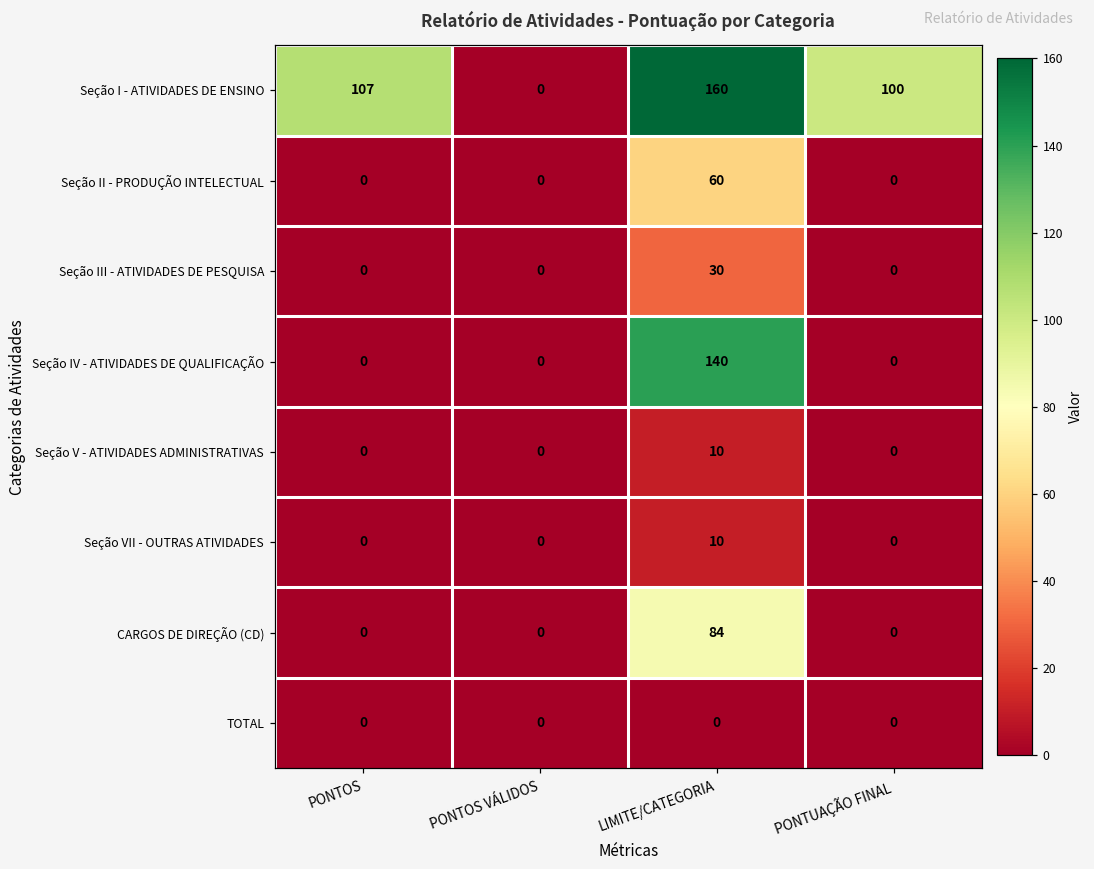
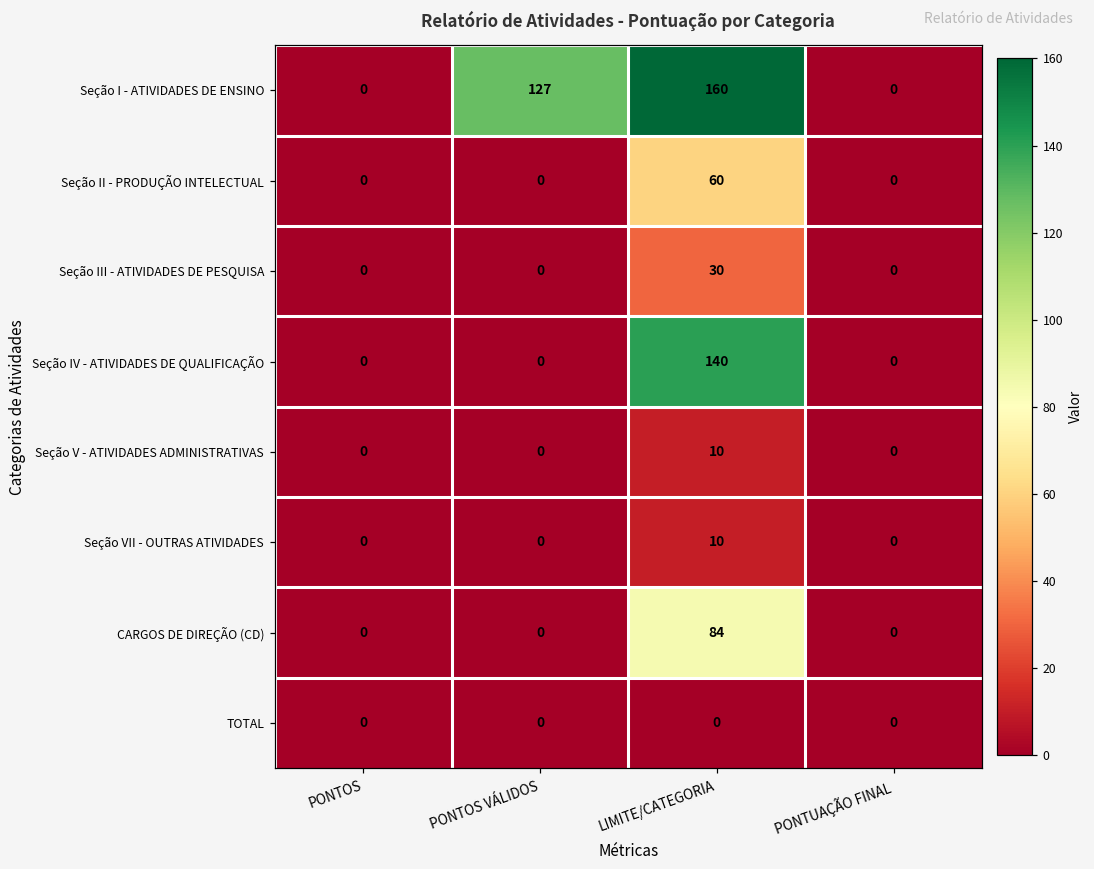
  {
    "Seção I - ATIVIDADES DE ENSINO": {
-     "PONTOS": 107,
-     "PONTOS VÁLIDOS": 0,
+     "PONTOS": 0,
+     "PONTOS VÁLIDOS": 127,
      "LIMITE/CATEGORIA": 160,
-     "PONTUAÇÃO FINAL": 100
+     "PONTUAÇÃO FINAL": 0
    },
    "Seção II - PRODUÇÃO INTELECTUAL": {
      "PONTOS": 0,
      "PONTOS VÁLIDOS": 0,
      "LIMITE/CATEGORIA": 60,
      "PONTUAÇÃO FINAL": 0
    },
    "Seção III - ATIVIDADES DE PESQUISA": {
      "PONTOS": 0,
      "PONTOS VÁLIDOS": 0,
      "LIMITE/CATEGORIA": 30,
      "PONTUAÇÃO FINAL": 0
    },
    "Seção IV - ATIVIDADES DE QUALIFICAÇÃO": {
      "PONTOS": 0,
      "PONTOS VÁLIDOS": 0,
      "LIMITE/CATEGORIA": 140,
      "PONTUAÇÃO FINAL": 0
    },
    "Seção V - ATIVIDADES ADMINISTRATIVAS": {
      "PONTOS": 0,
      "PONTOS VÁLIDOS": 0,
      "LIMITE/CATEGORIA": 10,
      "PONTUAÇÃO FINAL": 0
    },
    "Seção VII - OUTRAS ATIVIDADES": {
      "PONTOS": 0,
      "PONTOS VÁLIDOS": 0,
      "LIMITE/CATEGORIA": 10,
      "PONTUAÇÃO FINAL": 0
    },
    "CARGOS DE DIREÇÃO (CD)": {
      "PONTOS": 0,
      "PONTOS VÁLIDOS": 0,
      "LIMITE/CATEGORIA": 84,
      "PONTUAÇÃO FINAL": 0
    },
    "TOTAL": {
      "PONTOS": 0,
      "PONTOS VÁLIDOS": 0,
      "LIMITE/CATEGORIA": 0,
      "PONTUAÇÃO FINAL": 0
    }
  }
